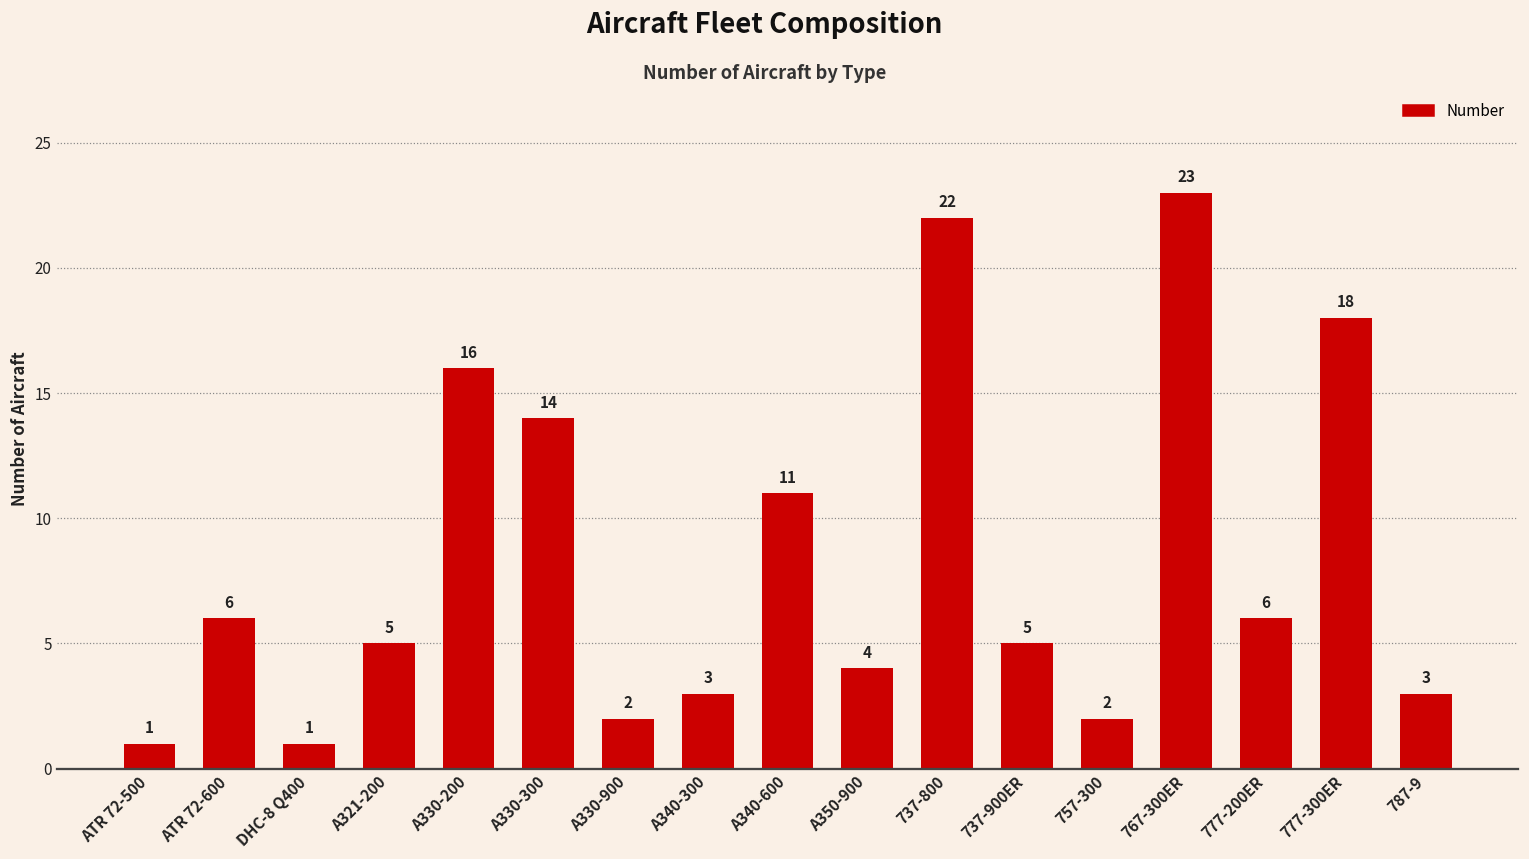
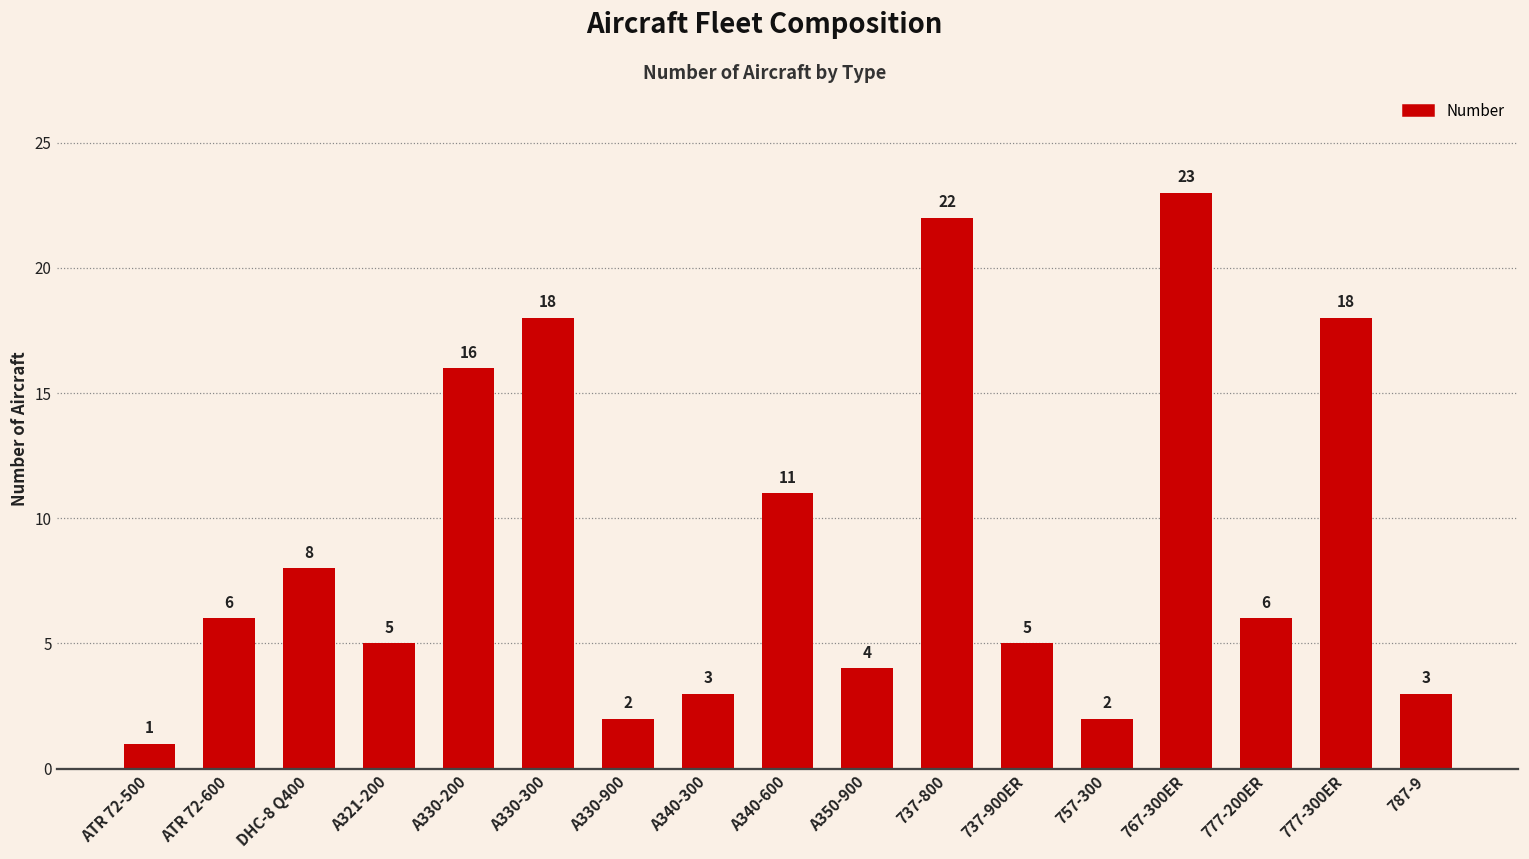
  {
    "ATR 72-500": 1,
    "ATR 72-600": 6,
-   "DHC-8 Q400": 1,
+   "DHC-8 Q400": 8,
    "A321-200": 5,
    "A330-200": 16,
-   "A330-300": 14,
+   "A330-300": 18,
    "A330-900": 2,
    "A340-300": 3,
    "A340-600": 11,
    "A350-900": 4,
    "737-800": 22,
    "737-900ER": 5,
    "757-300": 2,
    "767-300ER": 23,
    "777-200ER": 6,
    "777-300ER": 18,
    "787-9": 3
  }
